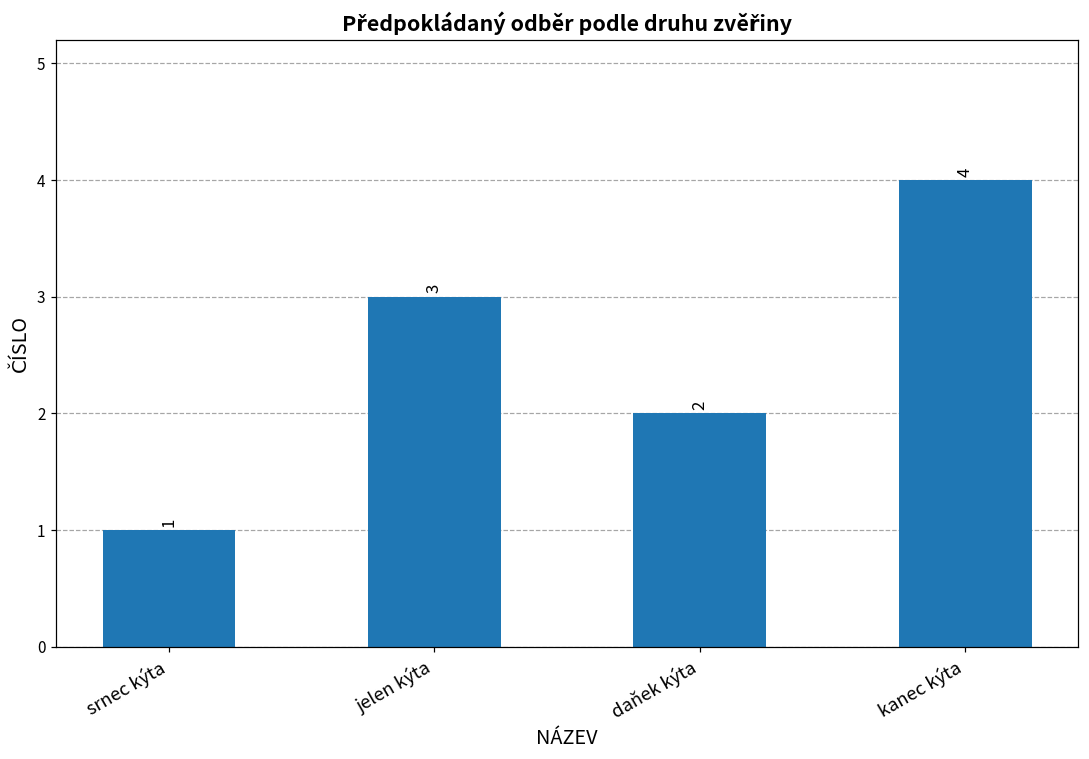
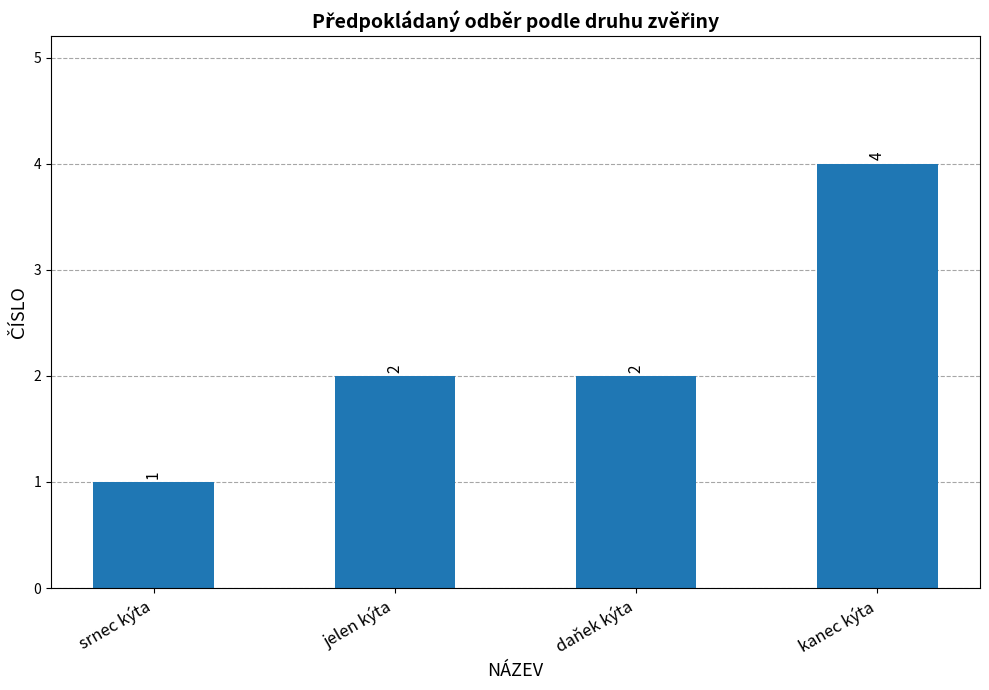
  {
    "srnec kýta": 1,
-   "jelen kýta": 3,
+   "jelen kýta": 2,
    "daňek kýta": 2,
    "kanec kýta": 4
  }
